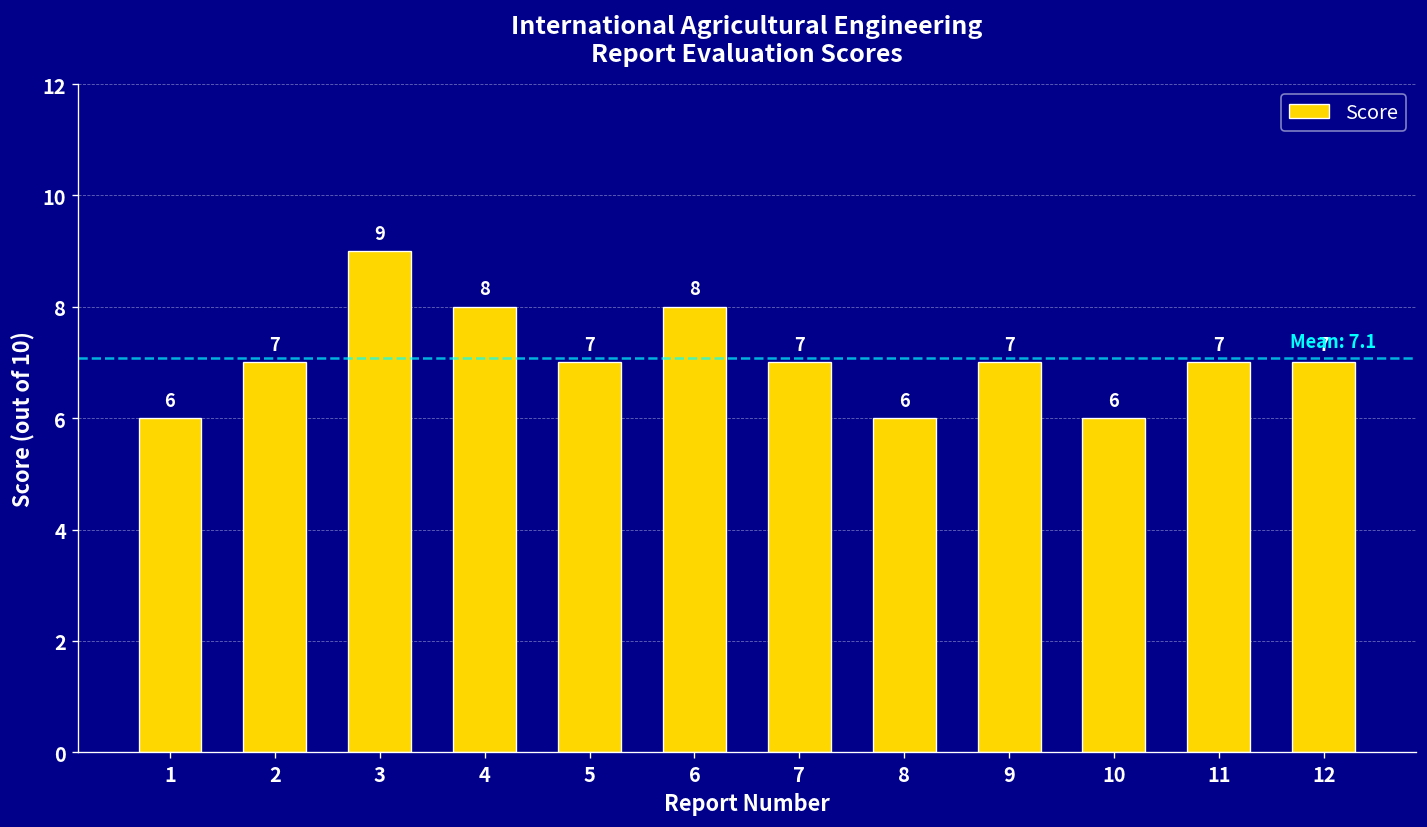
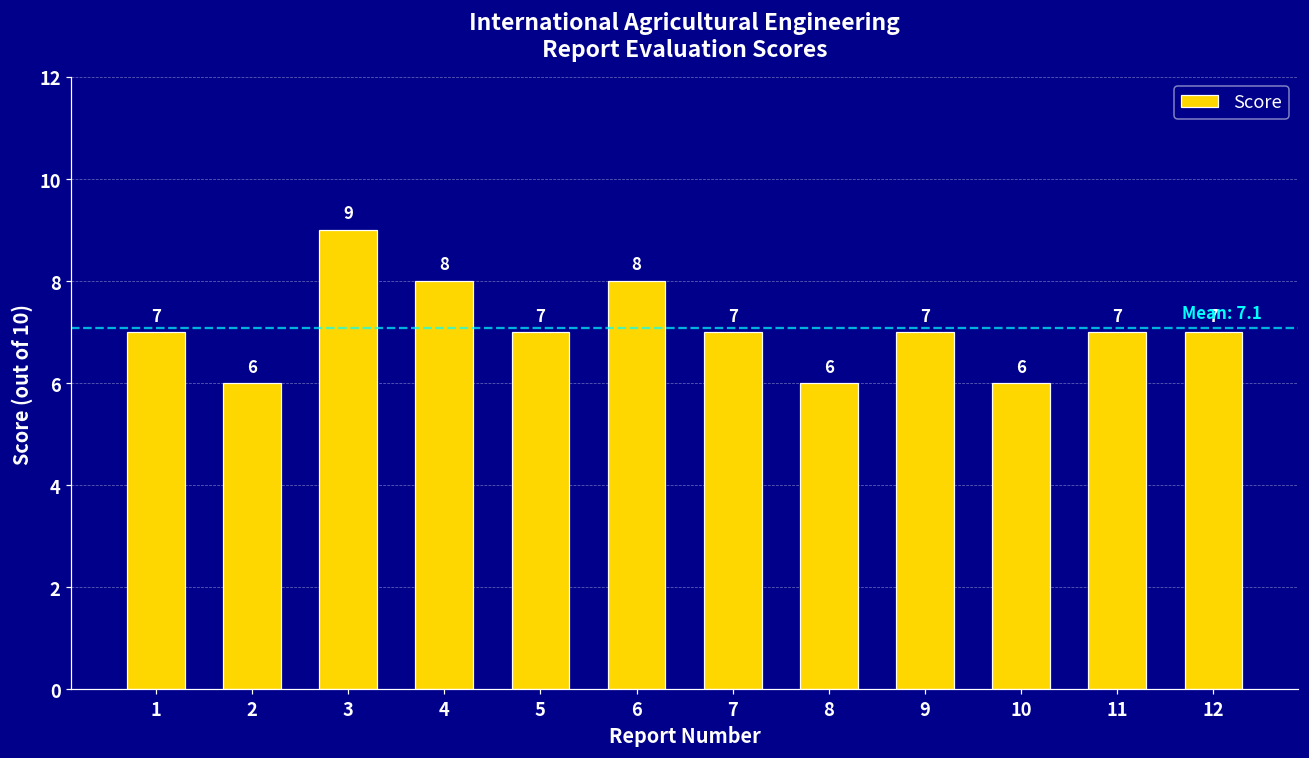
  {
-   "1": 6,
-   "2": 7,
+   "1": 7,
+   "2": 6,
    "3": 9,
    "4": 8,
    "5": 7,
    "6": 8,
    "7": 7,
    "8": 6,
    "9": 7,
    "10": 6,
    "11": 7
  }
